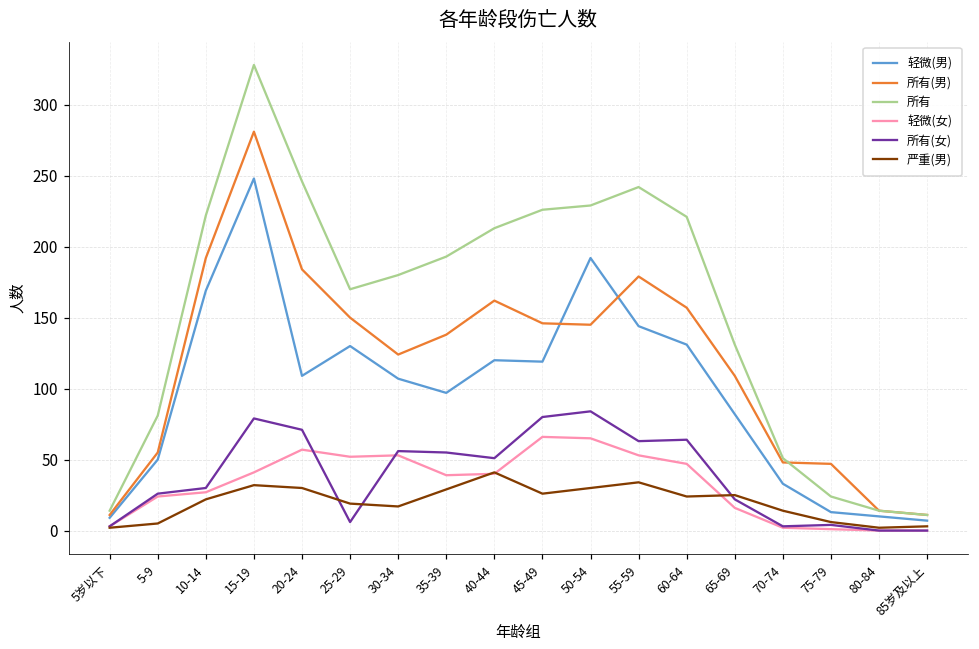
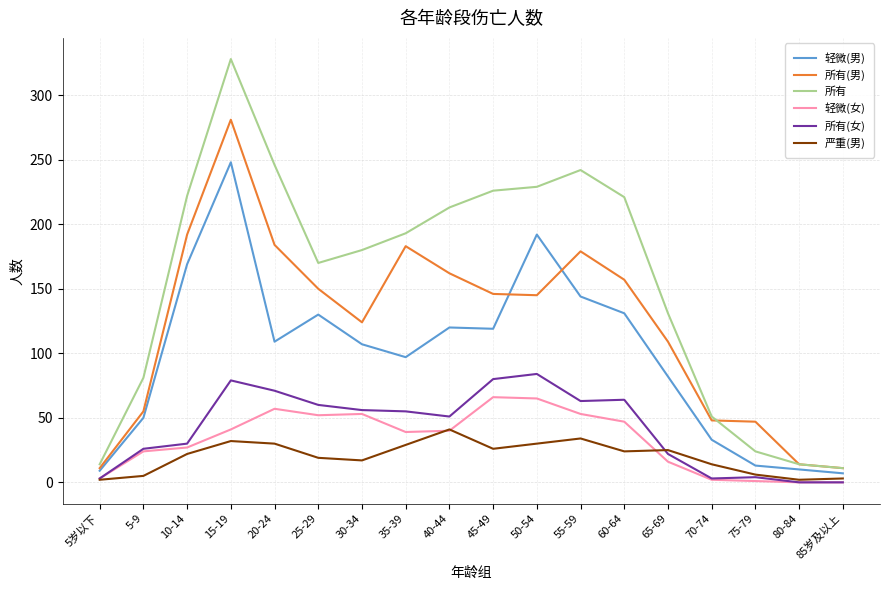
  {
    "轻微(男)": {
      "5-9": 50,
      "10-14": 169,
      "15-19": 248,
      "20-24": 109,
      "25-29": 130,
      "30-34": 107,
      "35-39": 97,
      "40-44": 120,
      "45-49": 119,
      "50-54": 192,
      "55-59": 144,
      "60-64": 131,
      "65-69": 82,
      "70-74": 33,
      "75-79": 13,
      "80-84": 10,
      "85岁及以上": 7
    },
    "所有(男)": {
      "5-9": 55,
      "10-14": 192,
      "15-19": 281,
      "20-24": 184,
      "25-29": 150,
      "30-34": 124,
-     "35-39": 138,
+     "35-39": 183,
      "40-44": 162,
      "45-49": 146,
      "50-54": 145,
      "55-59": 179,
      "60-64": 157,
      "65-69": 109,
      "70-74": 48,
      "75-79": 47
    },
    "所有": {
      "5岁以下": 14,
      "5-9": 81,
      "10-14": 222,
      "15-19": 328,
      "20-24": 246,
      "25-29": 170,
      "30-34": 180,
      "35-39": 193,
      "40-44": 213,
      "45-49": 226,
      "50-54": 229,
      "55-59": 242,
      "60-64": 221,
      "65-69": 131,
      "70-74": 51,
      "75-79": 24
    },
    "轻微(女)": {
      "5-9": 24,
      "10-14": 27,
      "15-19": 41,
      "20-24": 57,
      "25-29": 52,
      "30-34": 53,
      "35-39": 39,
      "45-49": 66,
      "50-54": 65,
      "55-59": 53,
      "60-64": 47,
      "65-69": 16,
      "75-79": 1
    },
    "所有(女)": {
      "5-9": 26,
      "10-14": 30,
      "15-19": 79,
      "20-24": 71,
-     "25-29": 6,
+     "25-29": 60,
      "30-34": 56,
      "35-39": 55,
      "40-44": 51,
      "45-49": 80,
      "50-54": 84,
      "55-59": 63,
      "60-64": 64,
      "65-69": 22,
      "75-79": 4
    },
    "严重(男)": {
      "5-9": 5,
      "10-14": 22,
      "15-19": 32,
      "20-24": 30,
      "25-29": 19,
      "30-34": 17,
      "35-39": 29,
      "45-49": 26,
      "50-54": 30,
      "55-59": 34,
      "60-64": 24,
      "65-69": 25,
      "70-74": 14,
      "75-79": 6,
      "85岁及以上": 3
    }
  }
